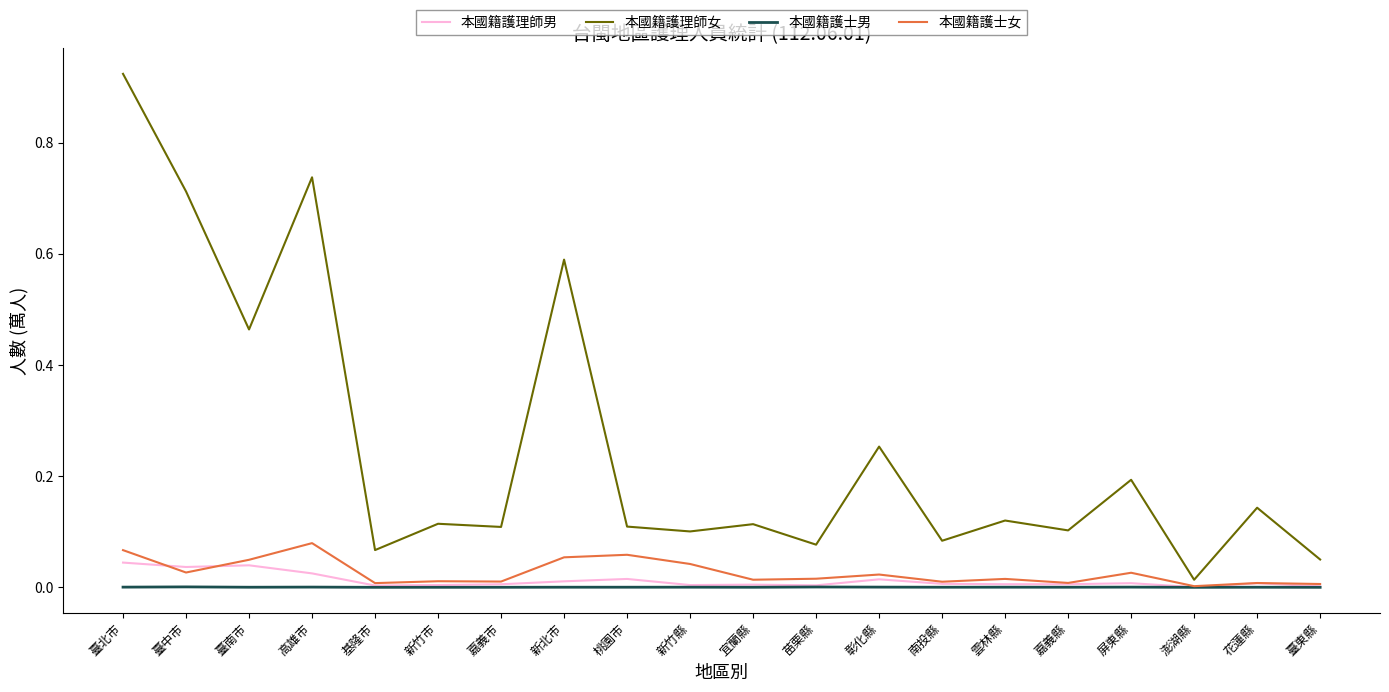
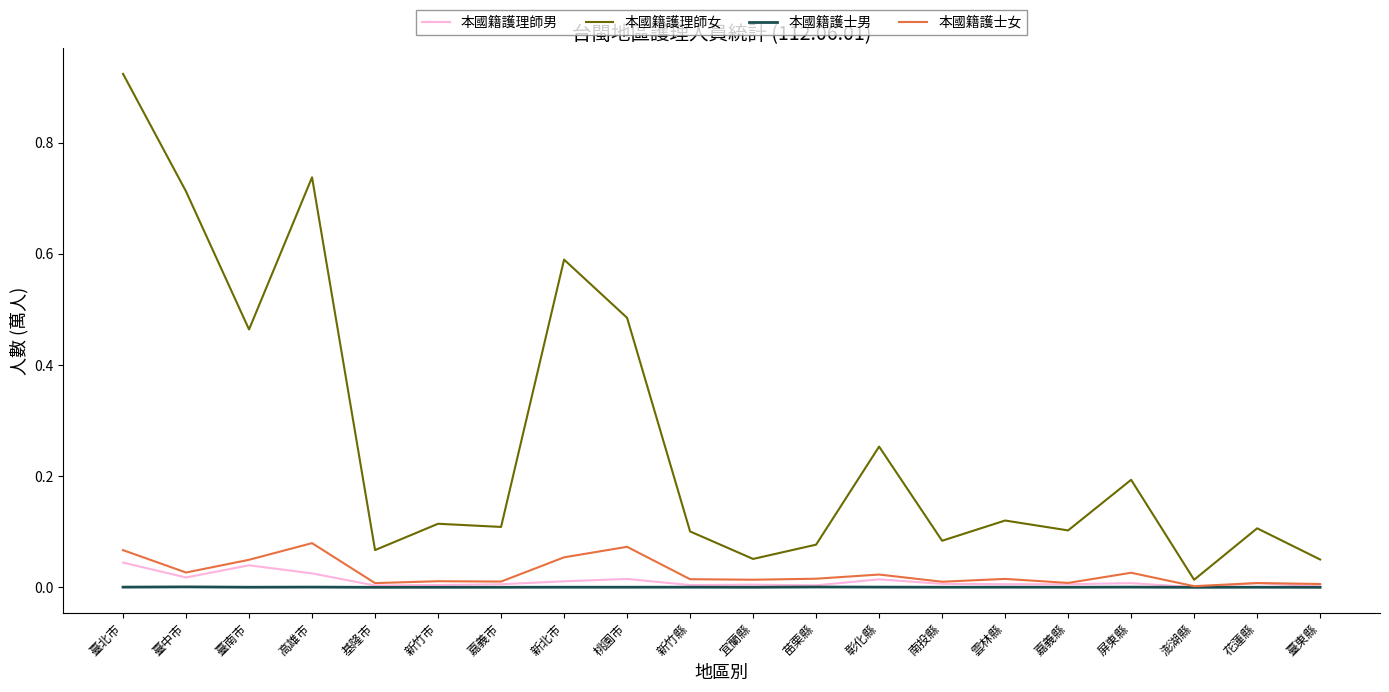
  {
    "本國籍護理師男": {
      "臺北市": 0.04,
-     "臺中市": 0.04,
+     "臺中市": 0.02,
      "臺南市": 0.04,
      "高雄市": 0.03,
      "嘉義市": 0.01,
      "新北市": 0.01,
      "桃園市": 0.02,
      "宜蘭縣": 0.00,
      "彰化縣": 0.01,
      "雲林縣": 0.01,
      "屏東縣": 0.01
    },
    "本國籍護理師女": {
      "臺北市": 0.92,
      "臺中市": 0.71,
      "臺南市": 0.46,
      "高雄市": 0.74,
      "基隆市": 0.07,
      "新竹市": 0.11,
      "嘉義市": 0.11,
      "新北市": 0.59,
-     "桃園市": 0.11,
+     "桃園市": 0.48,
      "新竹縣": 0.10,
-     "宜蘭縣": 0.11,
+     "宜蘭縣": 0.05,
      "苗栗縣": 0.08,
      "彰化縣": 0.25,
      "南投縣": 0.08,
      "雲林縣": 0.12,
      "嘉義縣": 0.10,
      "屏東縣": 0.19,
      "澎湖縣": 0.01,
-     "花蓮縣": 0.14,
+     "花蓮縣": 0.11,
      "臺東縣": 0.05
    },
    "本國籍護士男": {
      "臺北市": 0.00,
      "臺中市": 0.00,
      "臺南市": 0.00,
      "高雄市": 0.00,
      "嘉義市": 0.00,
      "新北市": 0.00,
      "桃園市": 0.00,
      "宜蘭縣": 0.00,
      "彰化縣": 0.00,
      "南投縣": 0.00,
      "雲林縣": 0.00,
      "嘉義縣": 0.00,
      "屏東縣": 0.00,
      "花蓮縣": 0.00
    },
    "本國籍護士女": {
      "臺北市": 0.07,
      "臺中市": 0.03,
      "臺南市": 0.05,
      "高雄市": 0.08,
      "新竹市": 0.01,
      "嘉義市": 0.01,
      "新北市": 0.05,
-     "桃園市": 0.06,
-     "新竹縣": 0.04,
+     "桃園市": 0.07,
+     "新竹縣": 0.01,
      "宜蘭縣": 0.01,
      "苗栗縣": 0.02,
      "彰化縣": 0.02,
      "雲林縣": 0.02,
      "屏東縣": 0.03
    }
  }
